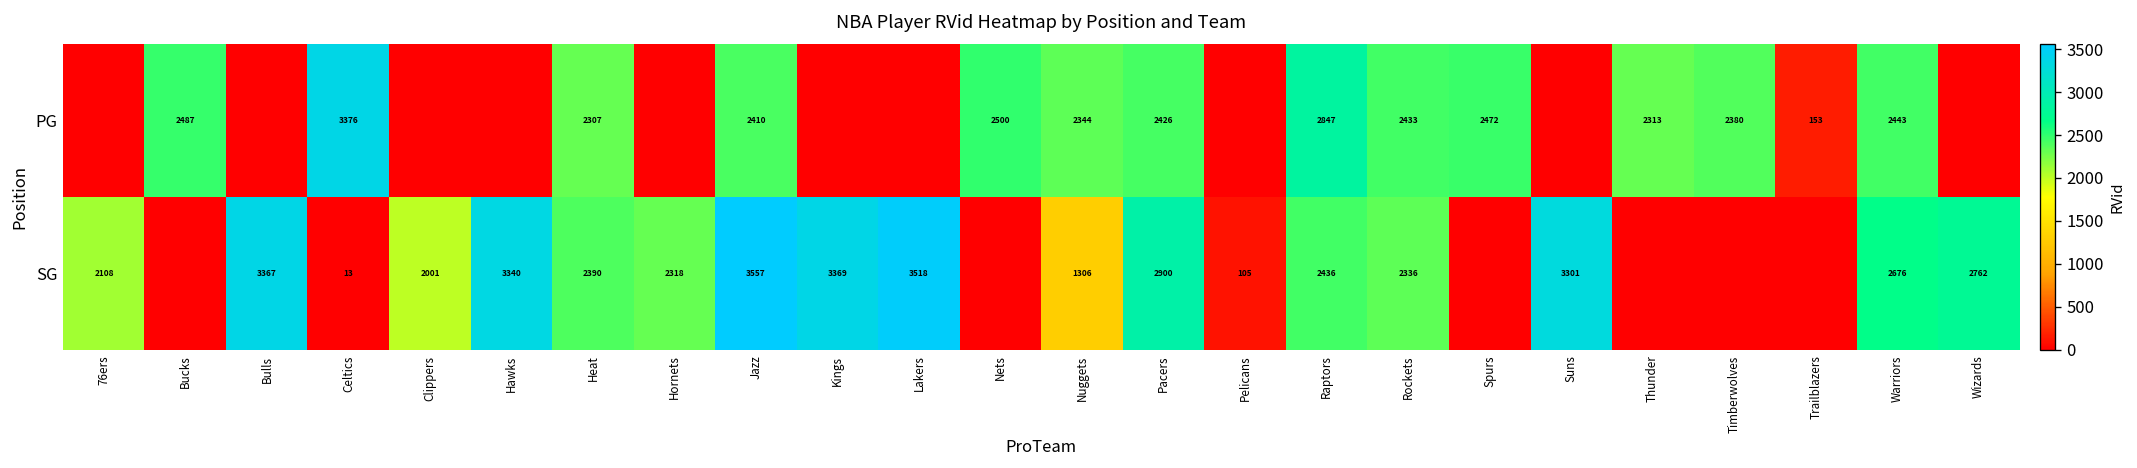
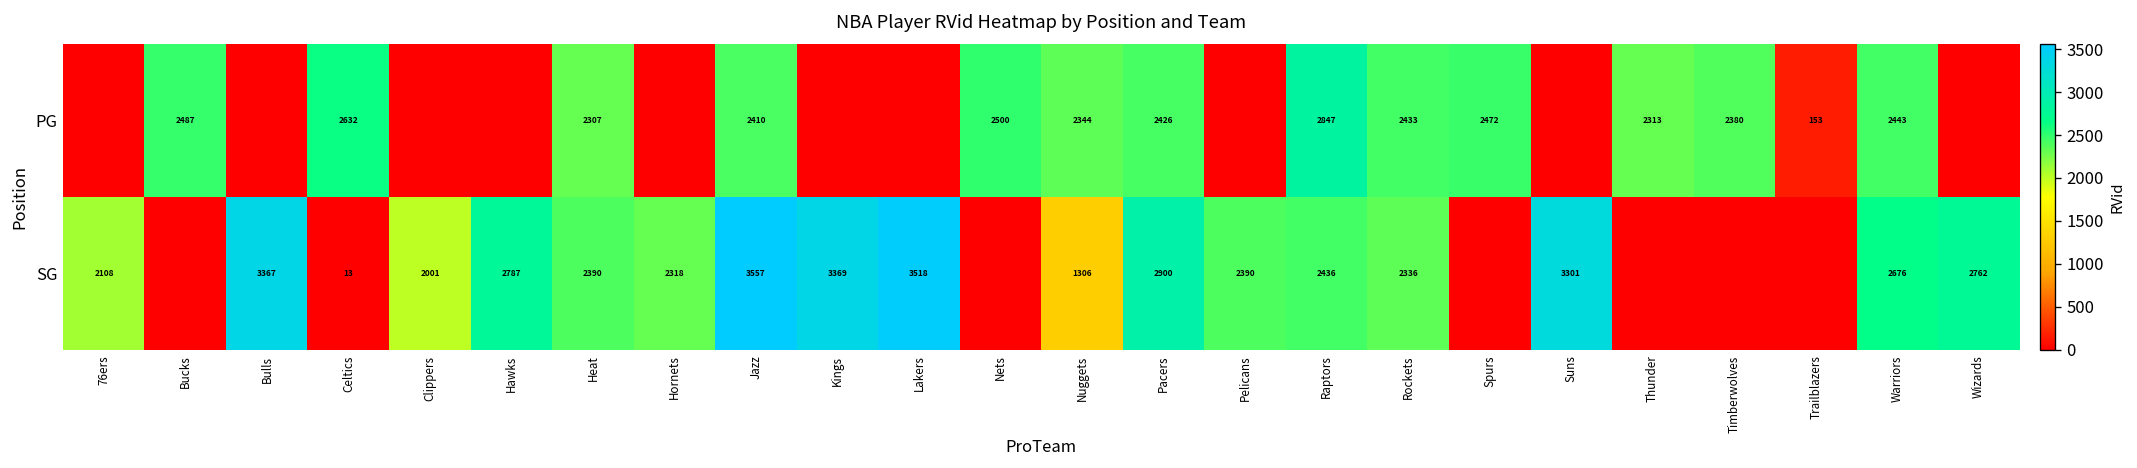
  {
    "PG": {
      "Bucks": 2487,
-     "Celtics": 3376,
+     "Celtics": 2632,
      "Heat": 2307,
      "Jazz": 2410,
      "Nets": 2500,
      "Nuggets": 2344,
      "Pacers": 2426,
      "Raptors": 2847,
      "Rockets": 2433,
      "Spurs": 2472,
      "Thunder": 2313,
      "Timberwolves": 2380,
      "Trailblazers": 153,
      "Warriors": 2443
    },
    "SG": {
      "76ers": 2108,
      "Bulls": 3367,
      "Celtics": 13,
      "Clippers": 2001,
-     "Hawks": 3340,
+     "Hawks": 2787,
      "Heat": 2390,
      "Hornets": 2318,
      "Jazz": 3557,
      "Kings": 3369,
      "Lakers": 3518,
      "Nuggets": 1306,
      "Pacers": 2900,
-     "Pelicans": 105,
+     "Pelicans": 2390,
      "Raptors": 2436,
      "Rockets": 2336,
      "Suns": 3301,
      "Warriors": 2676,
      "Wizards": 2762
    }
  }
